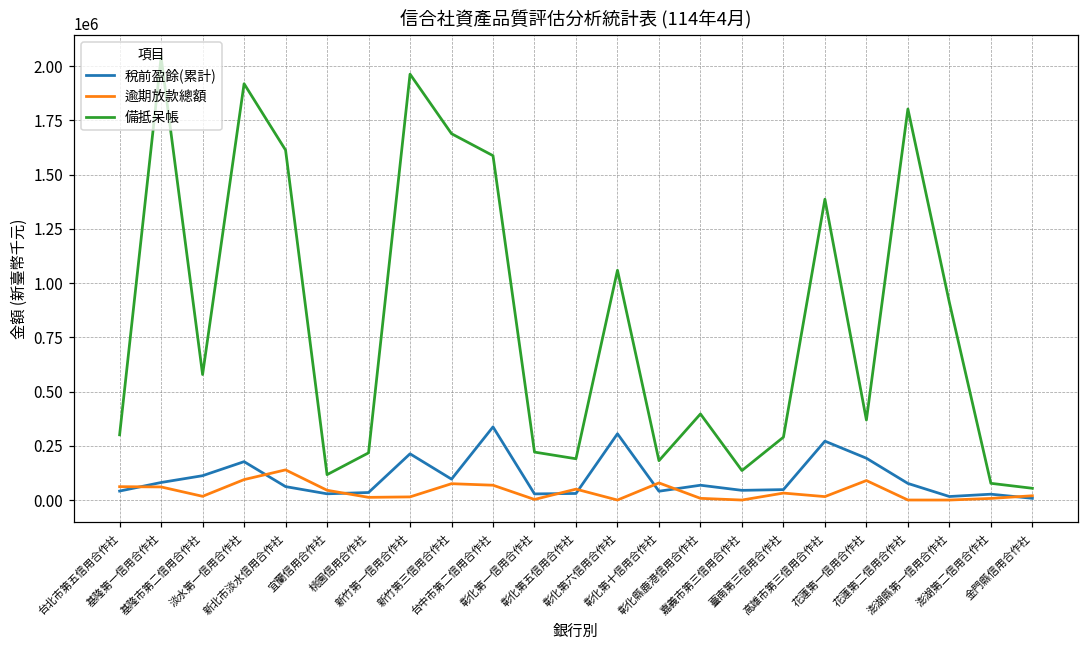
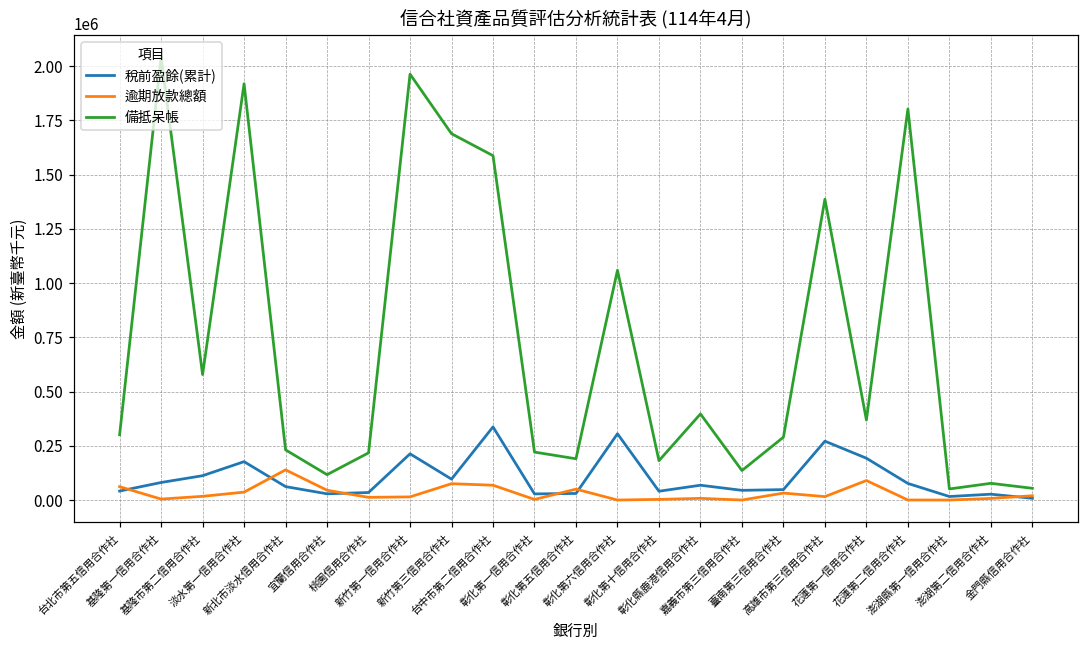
  {
    "稅前盈餘(累計)": {
      "台北市第五信用合作社": 40000,
      "基隆第一信用合作社": 80000,
      "基隆市第二信用合作社": 110000,
      "淡水第一信用合作社": 180000,
      "新北市淡水信用合作社": 60000,
      "宜蘭信用合作社": 30000,
      "桃園信用合作社": 30000,
      "新竹第一信用合作社": 210000,
      "新竹第三信用合作社": 100000,
      "台中市第二信用合作社": 340000,
      "彰化第一信用合作社": 30000,
      "彰化第五信用合作社": 30000,
      "彰化第六信用合作社": 310000,
      "彰化第十信用合作社": 40000,
      "彰化縣鹿港信用合作社": 70000,
      "嘉義市第三信用合作社": 40000,
      "臺南第三信用合作社": 50000,
      "高雄市第三信用合作社": 270000,
      "花蓮第一信用合作社": 190000,
      "花蓮第二信用合作社": 80000,
      "澎湖縣第一信用合作社": 20000,
      "澎湖第二信用合作社": 30000
    },
    "逾期放款總額": {
      "台北市第五信用合作社": 60000,
-     "基隆第一信用合作社": 60000,
+     "基隆第一信用合作社": 0,
      "基隆市第二信用合作社": 20000,
-     "淡水第一信用合作社": 90000,
+     "淡水第一信用合作社": 40000,
      "新北市淡水信用合作社": 140000,
      "宜蘭信用合作社": 50000,
      "桃園信用合作社": 10000,
      "新竹第一信用合作社": 10000,
      "新竹第三信用合作社": 80000,
      "台中市第二信用合作社": 70000,
      "彰化第一信用合作社": 0,
      "彰化第五信用合作社": 50000,
      "彰化第六信用合作社": 0,
-     "彰化第十信用合作社": 80000,
+     "彰化第十信用合作社": 0,
      "彰化縣鹿港信用合作社": 10000,
      "嘉義市第三信用合作社": 0,
      "臺南第三信用合作社": 30000,
      "高雄市第三信用合作社": 20000,
      "花蓮第一信用合作社": 90000,
      "花蓮第二信用合作社": 0,
      "澎湖縣第一信用合作社": 0,
      "澎湖第二信用合作社": 10000
    },
    "備抵呆帳": {
      "台北市第五信用合作社": 300000,
      "基隆市第二信用合作社": 580000,
      "淡水第一信用合作社": 1920000,
-     "新北市淡水信用合作社": 1610000,
+     "新北市淡水信用合作社": 230000,
      "宜蘭信用合作社": 120000,
      "桃園信用合作社": 220000,
      "新竹第一信用合作社": 1960000,
      "新竹第三信用合作社": 1690000,
      "台中市第二信用合作社": 1590000,
      "彰化第一信用合作社": 220000,
      "彰化第五信用合作社": 190000,
      "彰化第六信用合作社": 1060000,
      "彰化第十信用合作社": 180000,
      "彰化縣鹿港信用合作社": 400000,
      "嘉義市第三信用合作社": 140000,
      "臺南第三信用合作社": 290000,
      "高雄市第三信用合作社": 1390000,
      "花蓮第一信用合作社": 370000,
      "花蓮第二信用合作社": 1800000,
-     "澎湖縣第一信用合作社": 910000,
+     "澎湖縣第一信用合作社": 50000,
      "澎湖第二信用合作社": 80000,
      "金門縣信用合作社": 50000
    }
  }
